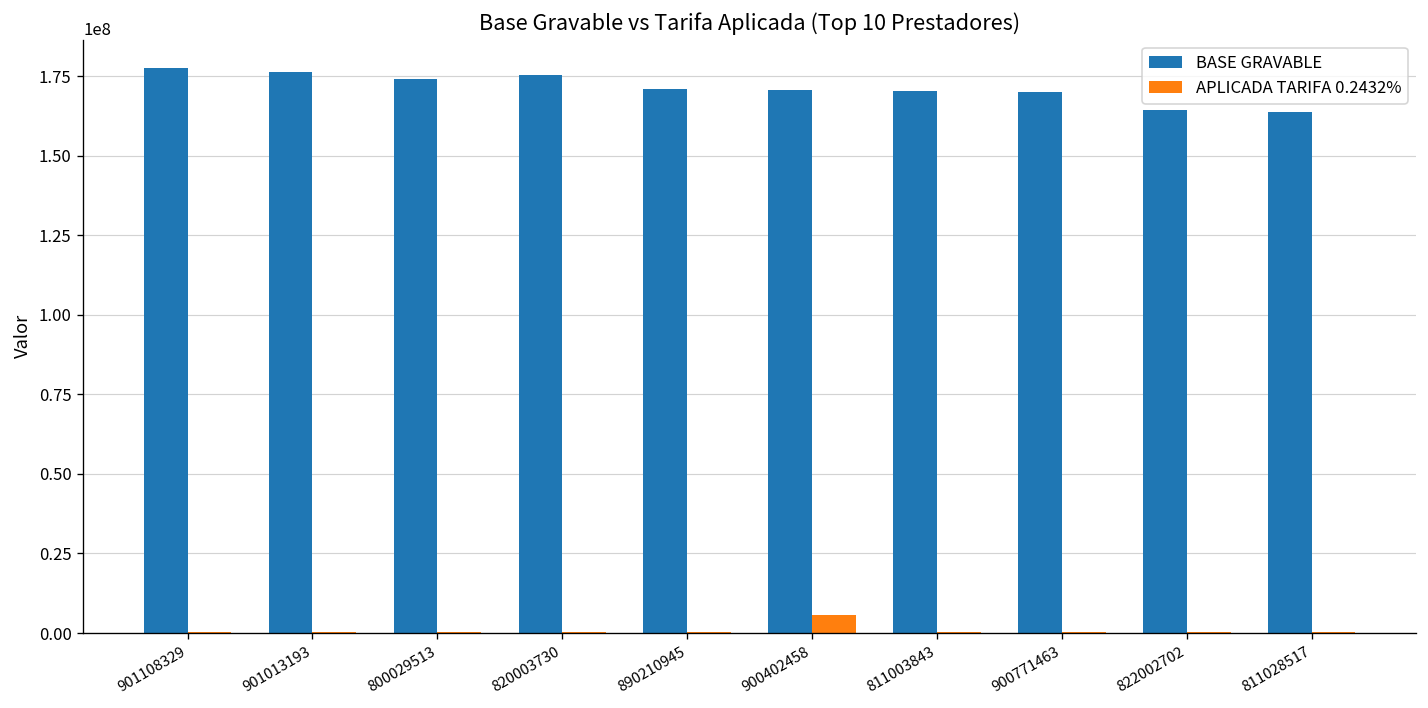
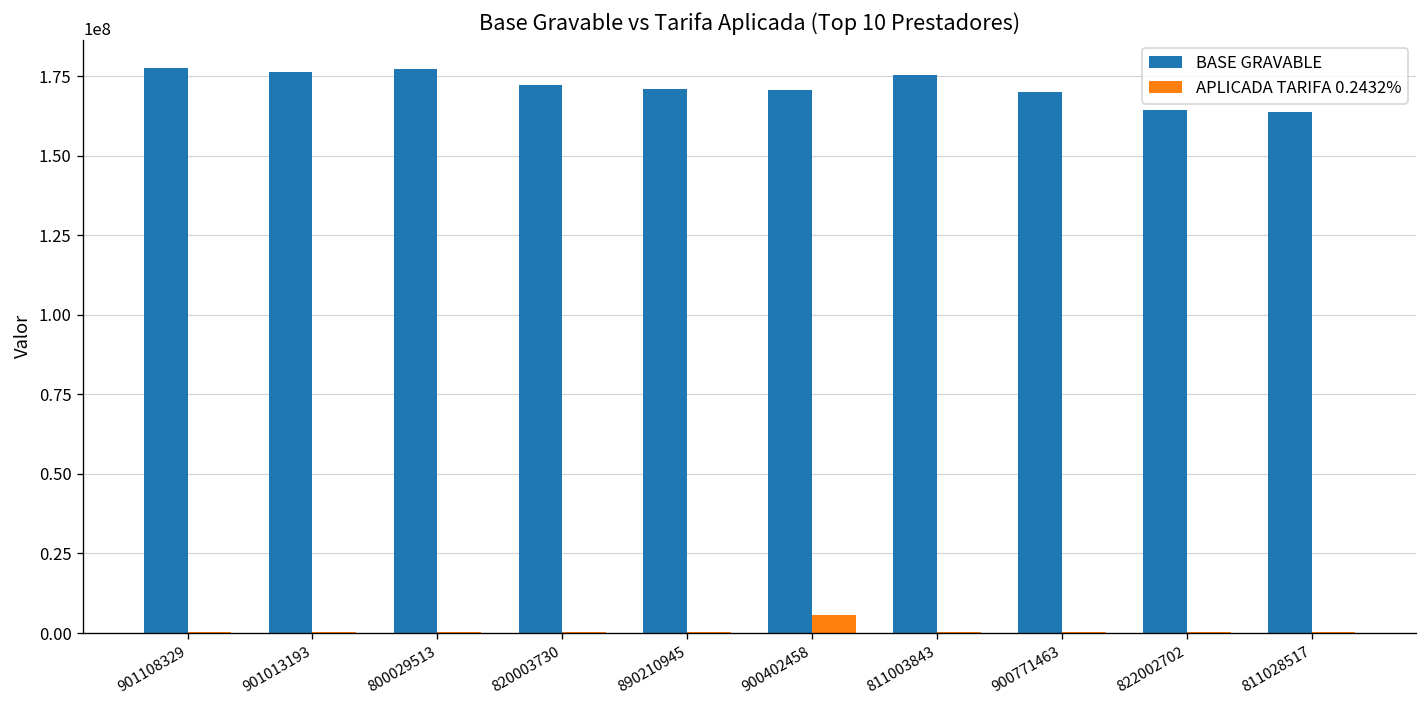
  {
    "BASE GRAVABLE": {
      "901108329": 178000000,
      "901013193": 176000000,
-     "800029513": 174000000,
-     "820003730": 175000000,
+     "800029513": 177000000,
+     "820003730": 172000000,
      "890210945": 171000000,
      "900402458": 171000000,
-     "811003843": 170000000,
+     "811003843": 175000000,
      "900771463": 170000000,
      "822002702": 165000000,
      "811028517": 164000000
    },
    "APLICADA TARIFA 0.2432%": {
      "900402458": 6000000
    }
  }
